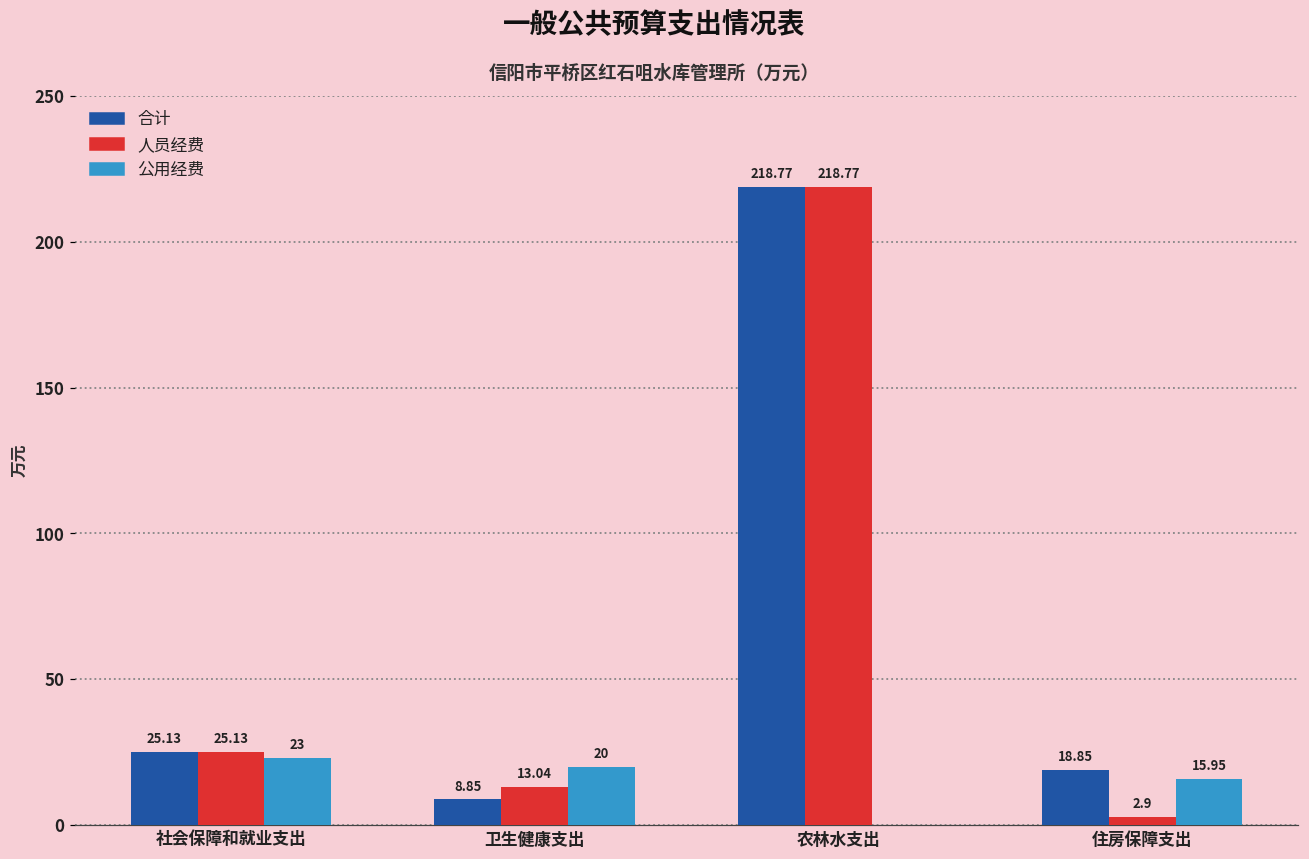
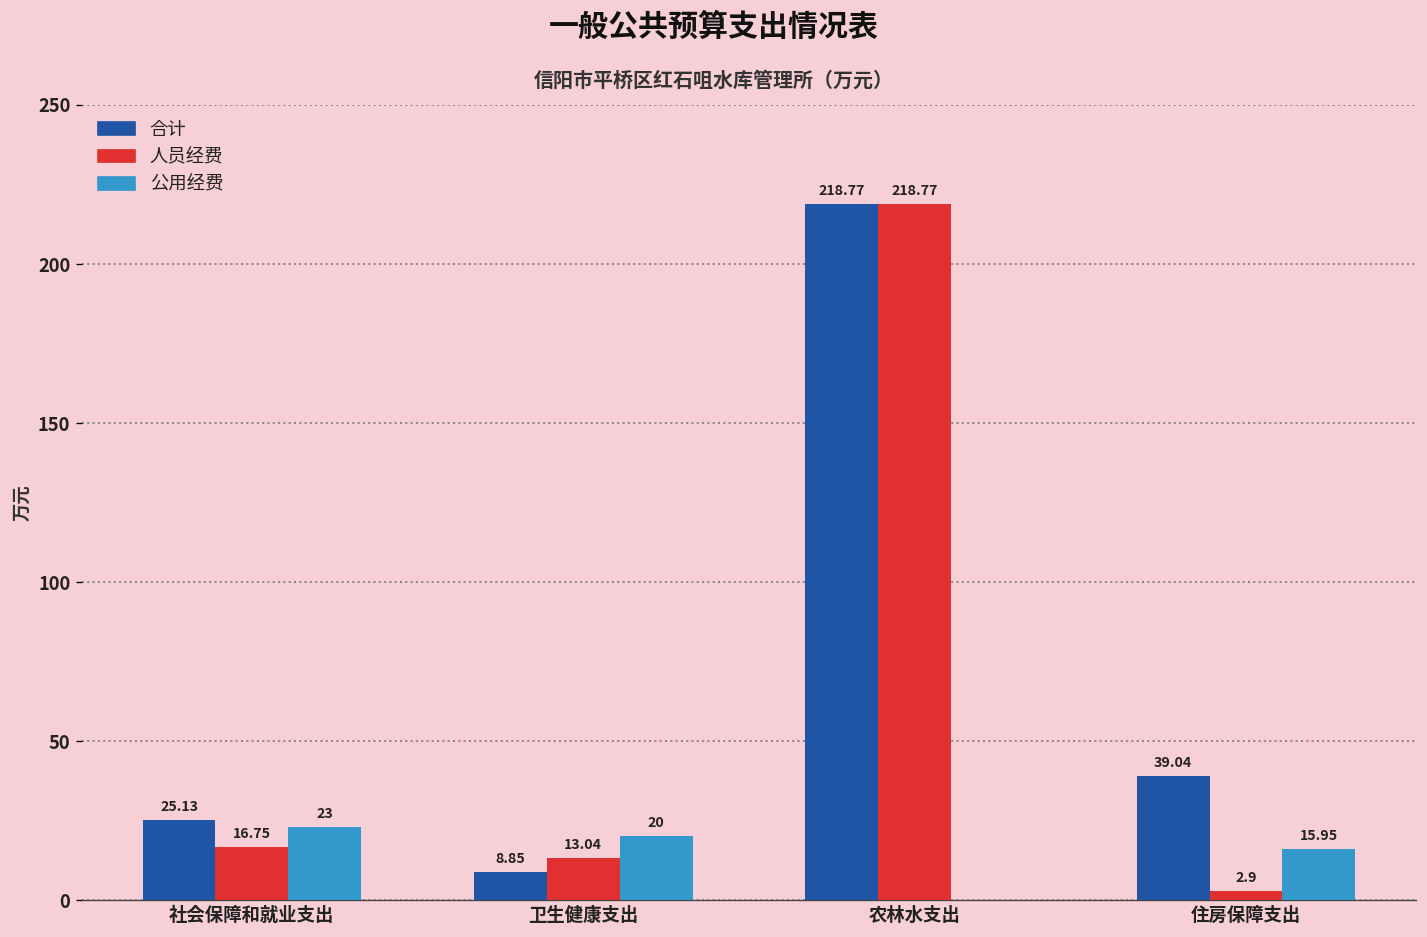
  {
    "合计": {
      "社会保障和就业支出": 25.13,
      "卫生健康支出": 8.85,
      "农林水支出": 218.77,
-     "住房保障支出": 18.85
+     "住房保障支出": 39.04
    },
    "人员经费": {
-     "社会保障和就业支出": 25.13,
+     "社会保障和就业支出": 16.75,
      "卫生健康支出": 13.04,
      "农林水支出": 218.77,
      "住房保障支出": 2.9
    },
    "公用经费": {
      "社会保障和就业支出": 23,
      "卫生健康支出": 20,
      "住房保障支出": 15.95
    }
  }
